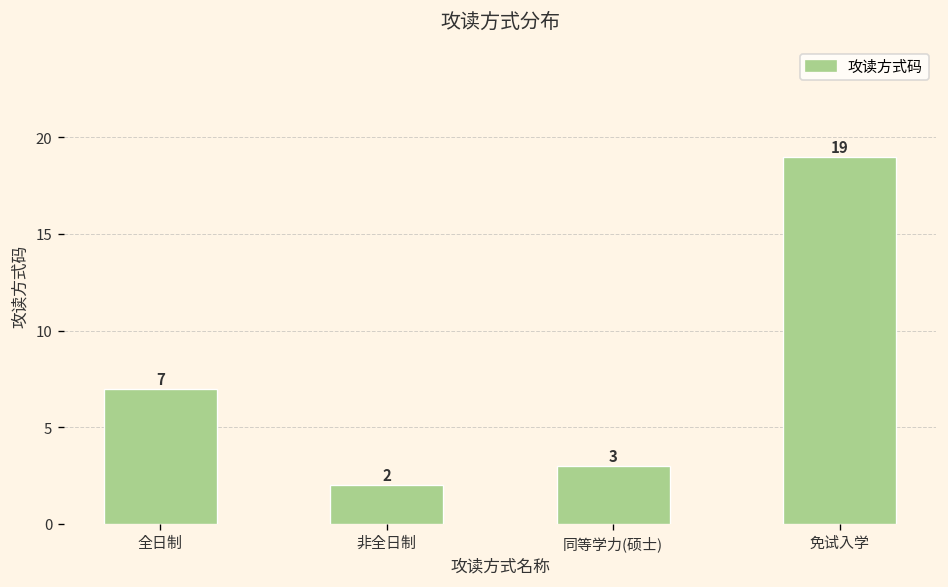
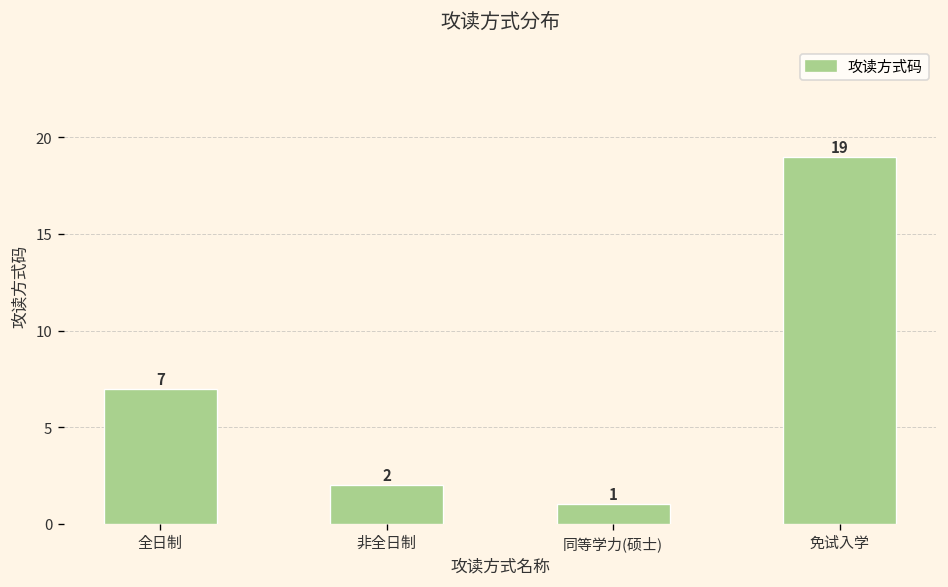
  {
    "全日制": 7,
    "非全日制": 2,
-   "同等学力(硕士)": 3,
+   "同等学力(硕士)": 1,
    "免试入学": 19
  }
